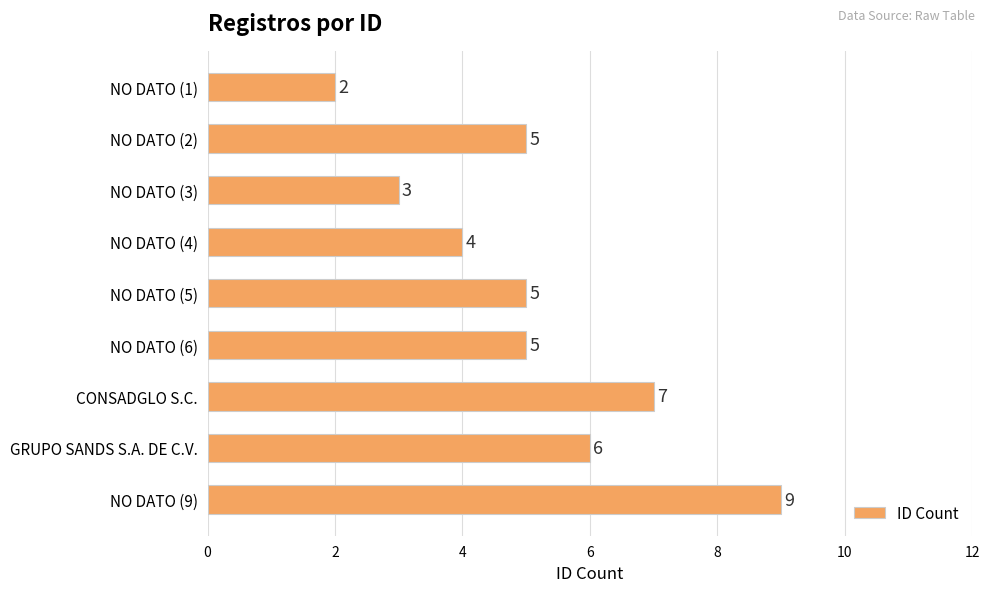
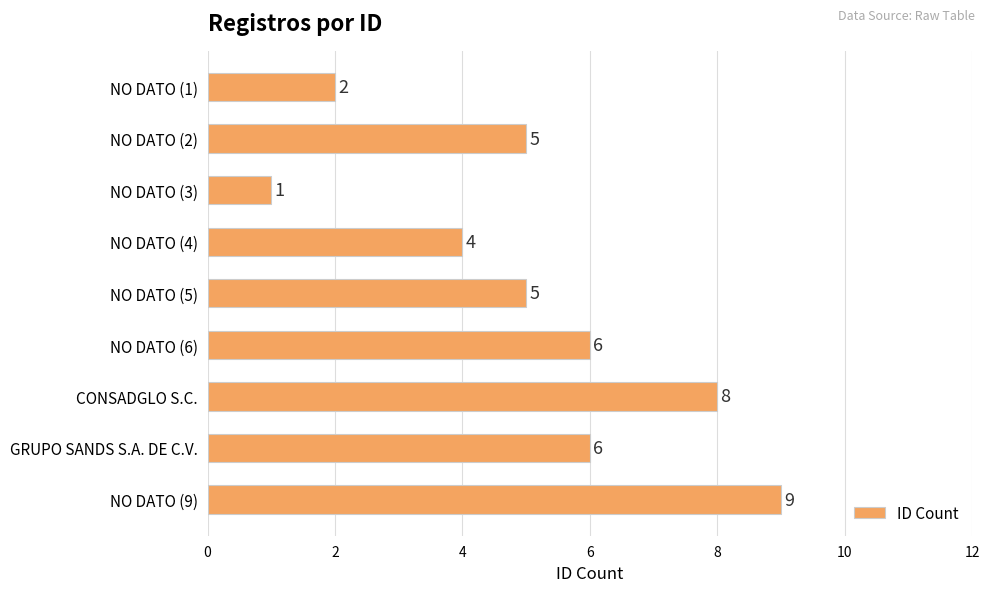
  {
    "NO DATO (1)": 2,
    "NO DATO (2)": 5,
-   "NO DATO (3)": 3,
+   "NO DATO (3)": 1,
    "NO DATO (4)": 4,
    "NO DATO (5)": 5,
-   "NO DATO (6)": 5,
-   "CONSADGLO S.C.": 7,
+   "NO DATO (6)": 6,
+   "CONSADGLO S.C.": 8,
    "GRUPO SANDS S.A. DE C.V.": 6,
    "NO DATO (9)": 9
  }
